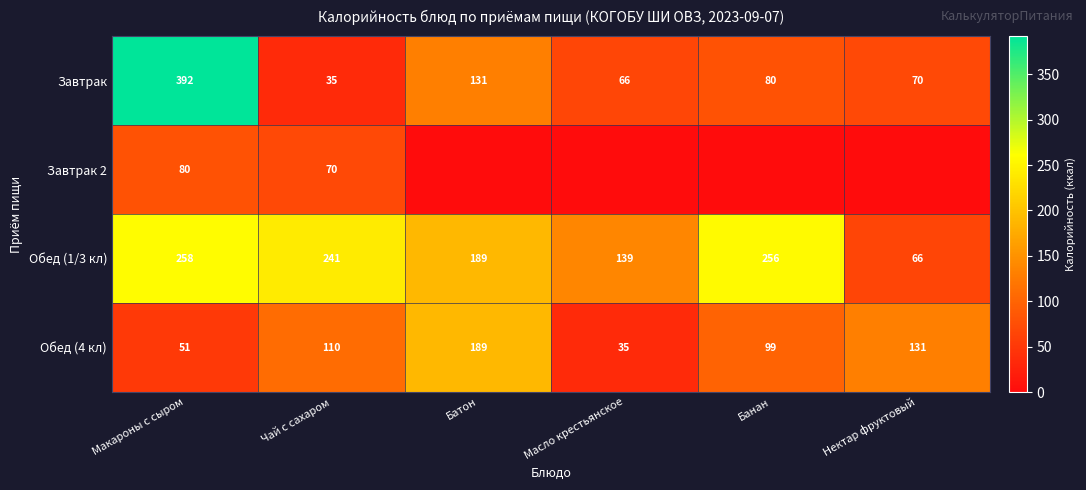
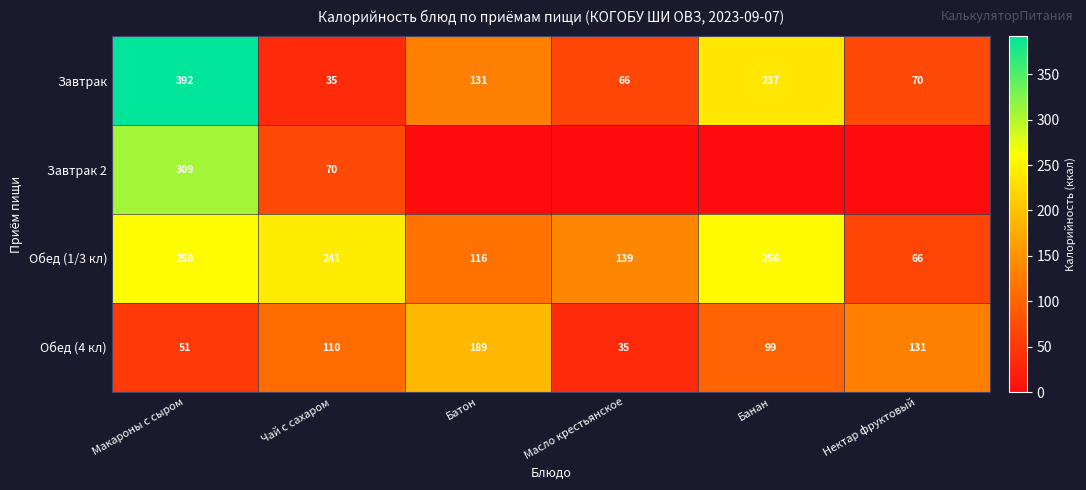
  {
    "Завтрак": {
      "Макароны с сыром": 392,
      "Чай с сахаром": 35,
      "Батон": 131,
      "Масло крестьянское": 66,
-     "Банан": 80,
+     "Банан": 237,
      "Нектар фруктовый": 70
    },
    "Завтрак 2": {
-     "Макароны с сыром": 80,
+     "Макароны с сыром": 309,
      "Чай с сахаром": 70
    },
    "Обед (1/3 кл)": {
      "Макароны с сыром": 258,
      "Чай с сахаром": 241,
-     "Батон": 189,
+     "Батон": 116,
      "Масло крестьянское": 139,
      "Банан": 256,
      "Нектар фруктовый": 66
    },
    "Обед (4 кл)": {
      "Макароны с сыром": 51,
      "Чай с сахаром": 110,
      "Батон": 189,
      "Масло крестьянское": 35,
      "Банан": 99,
      "Нектар фруктовый": 131
    }
  }
